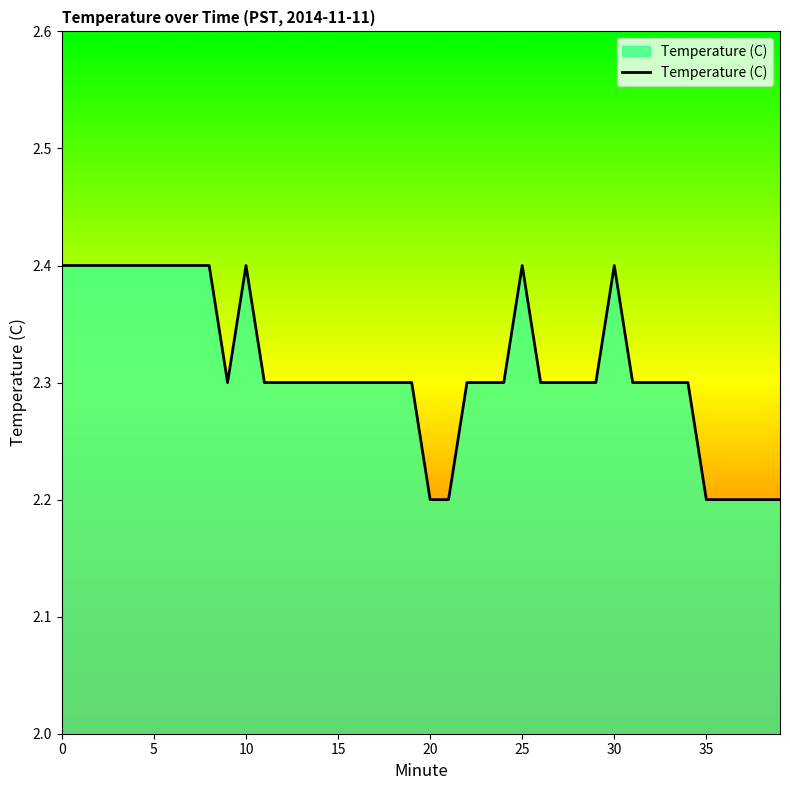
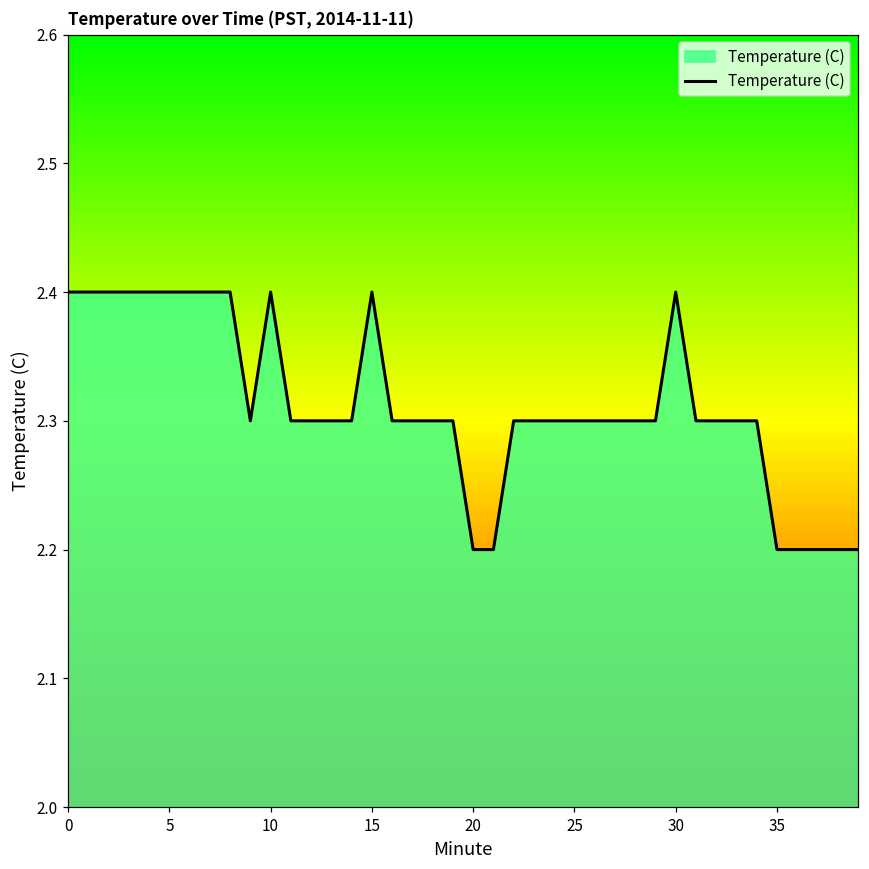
  {
    "0": 2.4,
    "5": 2.4,
    "10": 2.4,
-   "15": 2.3,
+   "15": 2.4,
    "20": 2.2,
-   "25": 2.4,
+   "25": 2.3,
    "30": 2.4,
    "35": 2.2
  }
